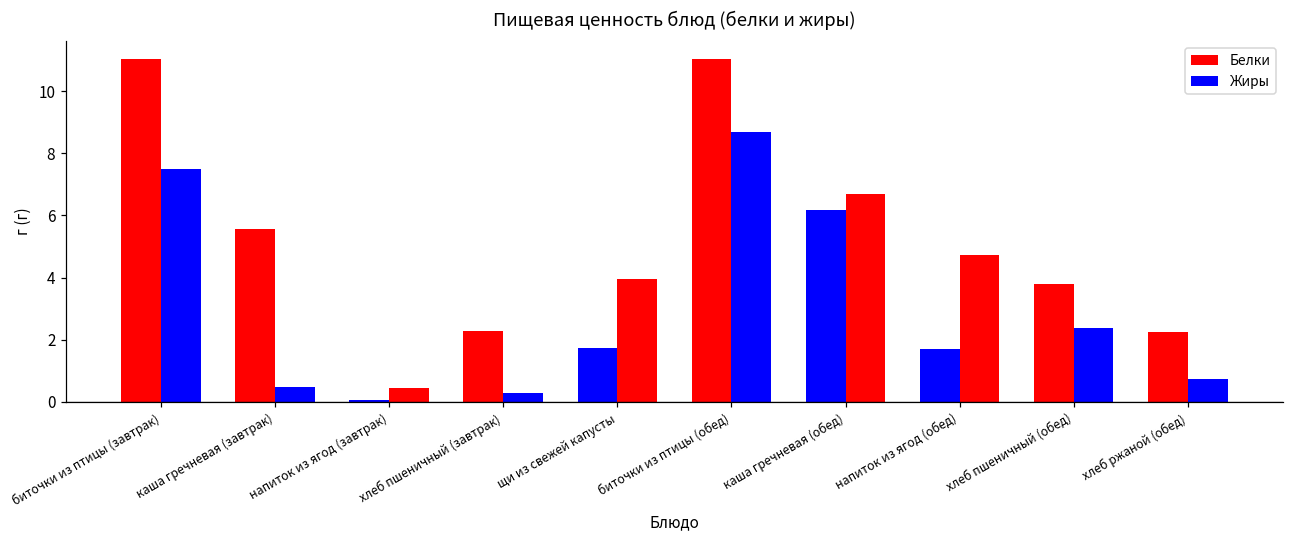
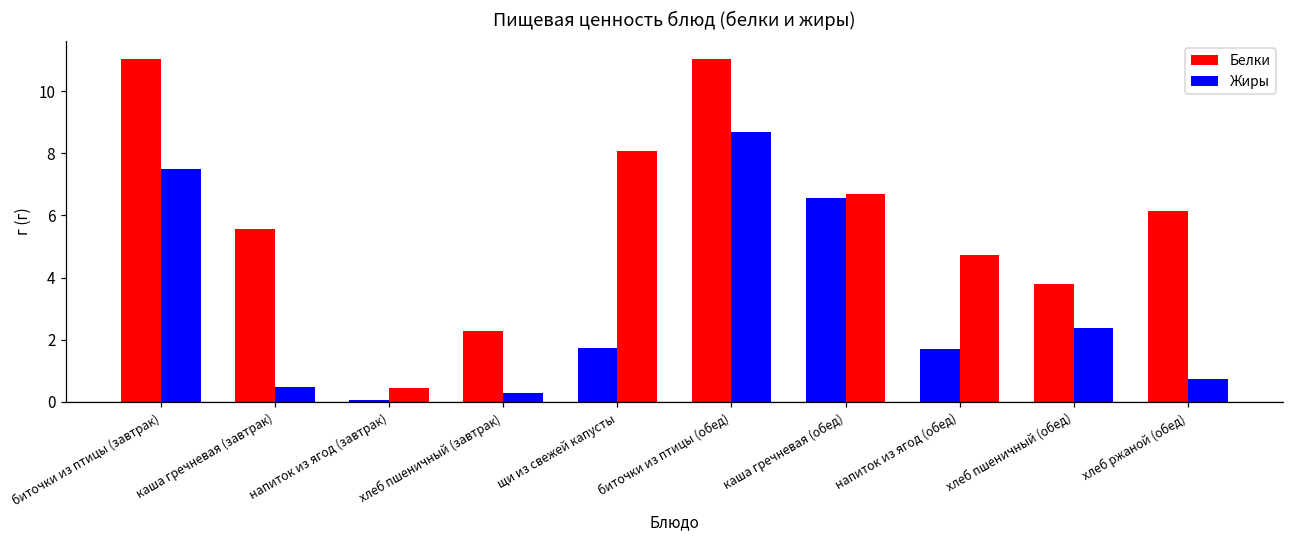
  {
    "Белки": {
      "биточки из птицы (завтрак)": 11.1,
      "каша гречневая (завтрак)": 5.6,
      "хлеб пшеничный (завтрак)": 2.3,
      "щи из свежей капусты": 1.7,
      "биточки из птицы (обед)": 11.1,
-     "каша гречневая (обед)": 6.2,
+     "каша гречневая (обед)": 6.6,
      "напиток из ягод (обед)": 1.7,
      "хлеб пшеничный (обед)": 3.8,
-     "хлеб ржаной (обед)": 2.3
+     "хлеб ржаной (обед)": 6.1
    },
    "Жиры": {
      "биточки из птицы (завтрак)": 7.5,
      "каша гречневая (завтрак)": 0.5,
      "напиток из ягод (завтрак)": 0.5,
      "хлеб пшеничный (завтрак)": 0.3,
-     "щи из свежей капусты": 3.9,
+     "щи из свежей капусты": 8.1,
      "биточки из птицы (обед)": 8.7,
      "каша гречневая (обед)": 6.7,
      "напиток из ягод (обед)": 4.7,
      "хлеб пшеничный (обед)": 2.4,
      "хлеб ржаной (обед)": 0.8
    }
  }
